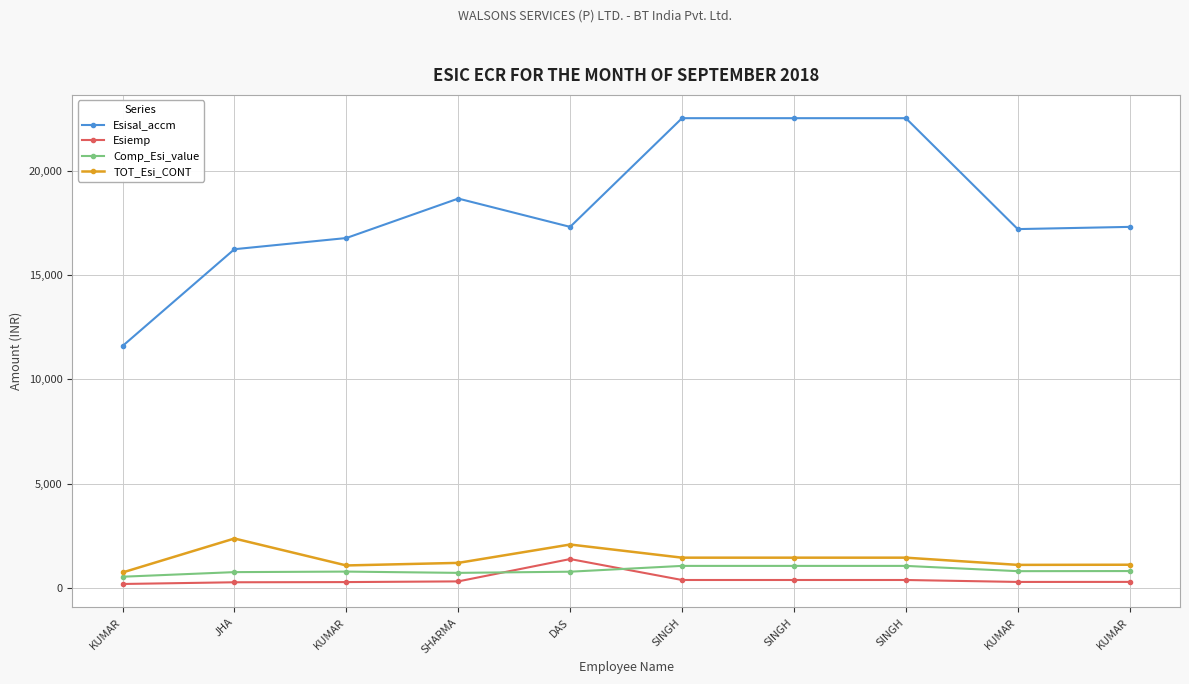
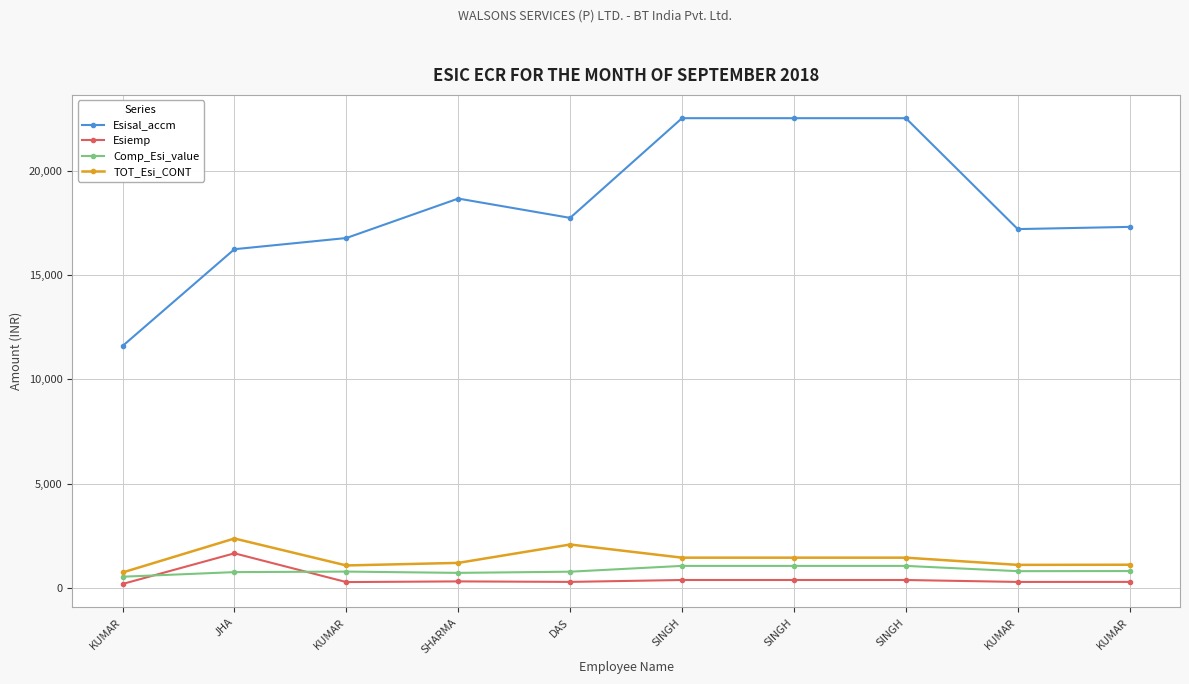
  {
    "Esisal_accm": {
      "JHA": "16,200",
      "SHARMA": "18,700",
-     "DAS": "17,300"
+     "DAS": "17,700"
    },
    "Esiemp": {
-     "JHA": "300",
+     "JHA": "1,700",
      "SHARMA": "300",
-     "DAS": "1,400"
+     "DAS": "300"
    },
    "Comp_Esi_value": {
      "JHA": "800",
      "SHARMA": "700",
      "DAS": "800"
    },
    "TOT_Esi_CONT": {
      "JHA": "2,400",
      "SHARMA": "1,200",
      "DAS": "2,100"
    }
  }
